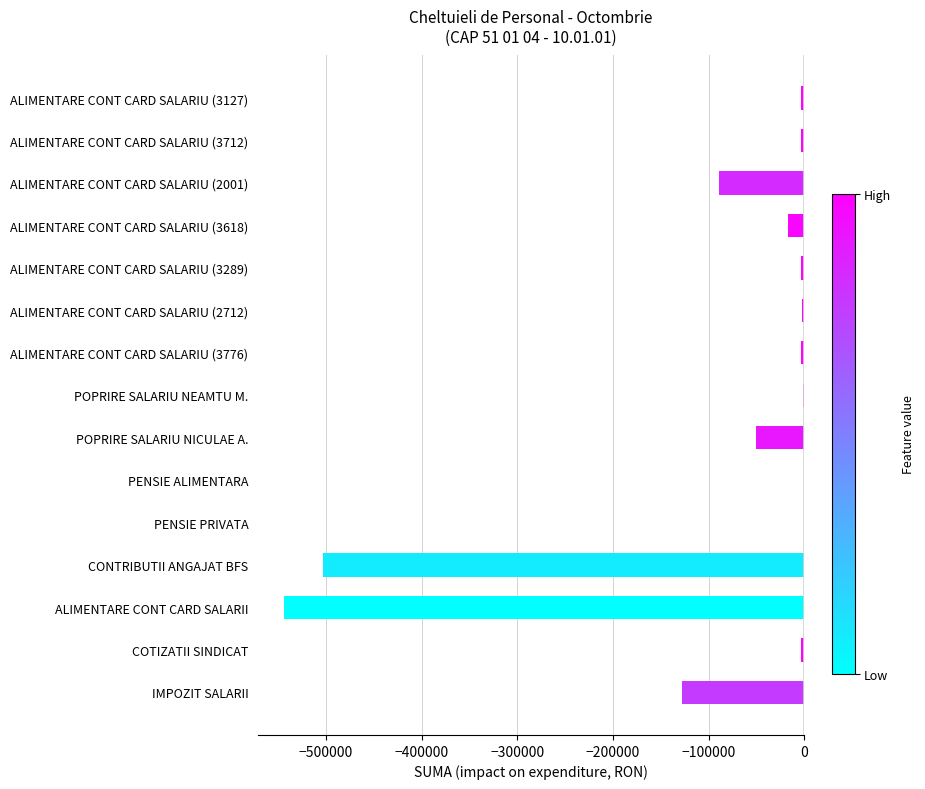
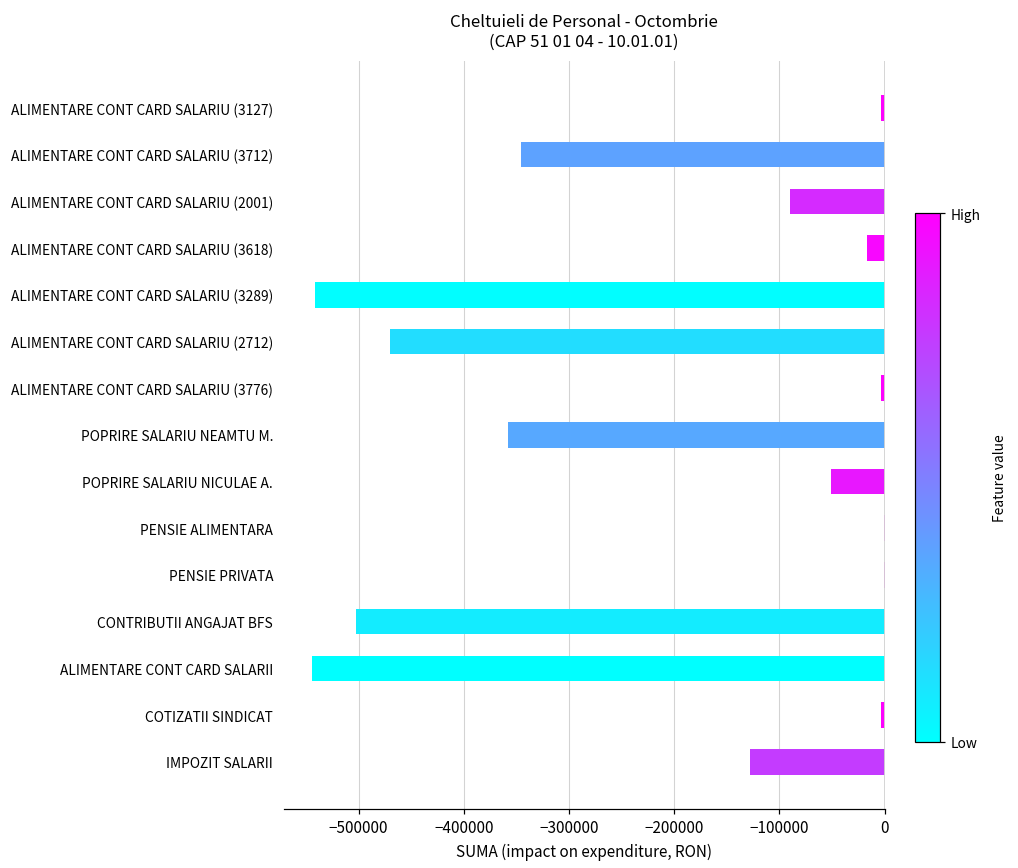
  {
    "ALIMENTARE CONT CARD SALARIU (3127)": 0,
-   "ALIMENTARE CONT CARD SALARIU (3712)": 0,
+   "ALIMENTARE CONT CARD SALARIU (3712)": -350000,
    "ALIMENTARE CONT CARD SALARIU (2001)": -90000,
    "ALIMENTARE CONT CARD SALARIU (3618)": -20000,
-   "ALIMENTARE CONT CARD SALARIU (3289)": 0,
-   "ALIMENTARE CONT CARD SALARIU (2712)": 0,
+   "ALIMENTARE CONT CARD SALARIU (3289)": -540000,
+   "ALIMENTARE CONT CARD SALARIU (2712)": -470000,
    "ALIMENTARE CONT CARD SALARIU (3776)": 0,
-   "POPRIRE SALARIU NEAMTU M.": 0,
+   "POPRIRE SALARIU NEAMTU M.": -360000,
    "POPRIRE SALARIU NICULAE A.": -50000,
    "CONTRIBUTII ANGAJAT BFS": -500000,
    "ALIMENTARE CONT CARD SALARII": -540000,
    "COTIZATII SINDICAT": 0,
    "IMPOZIT SALARII": -130000
  }
